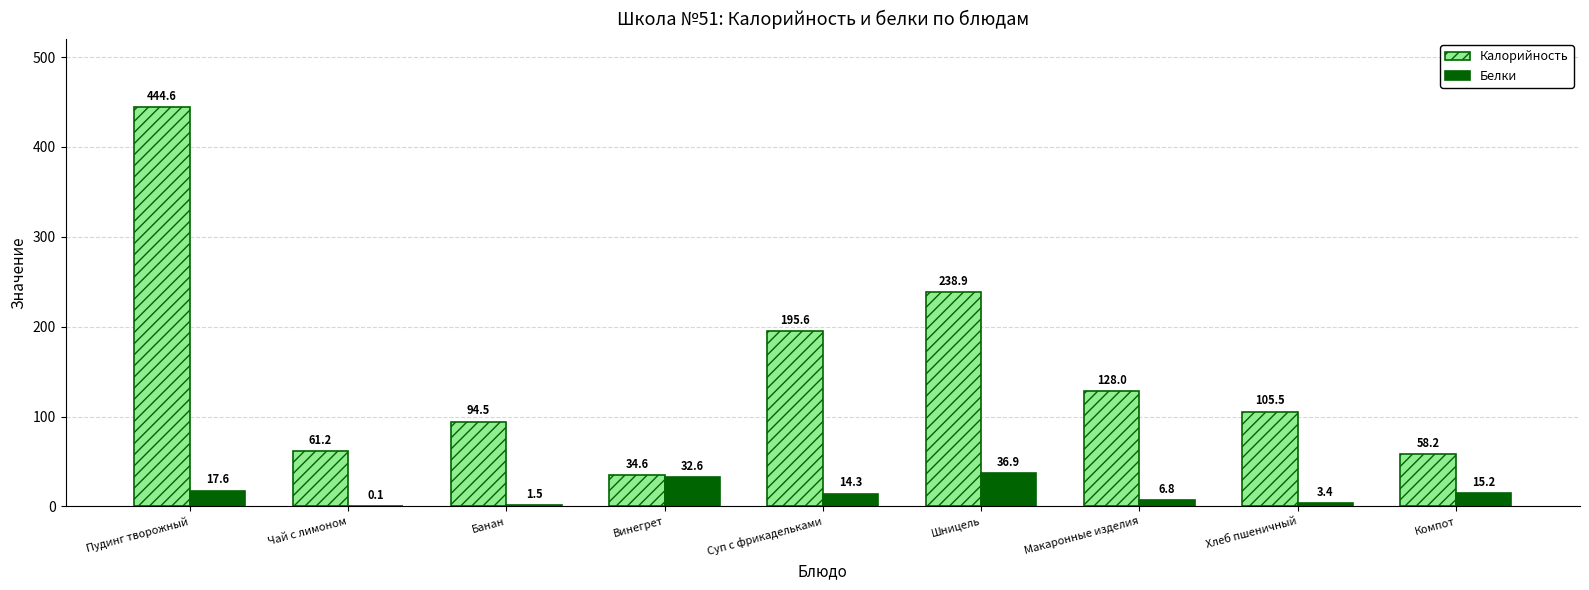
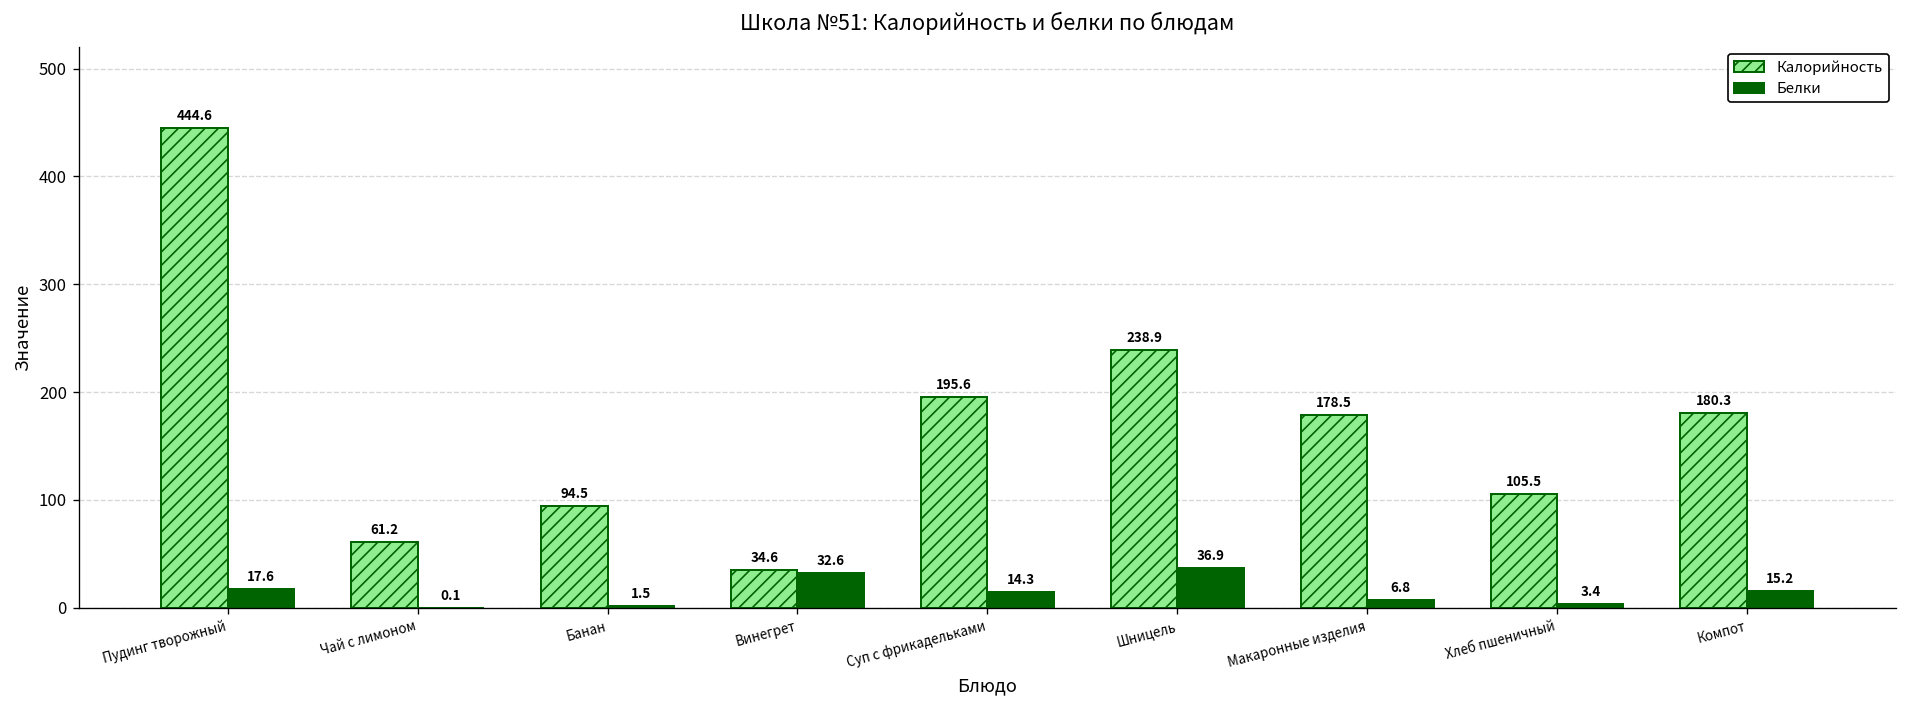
  {
    "Калорийность": {
      "Пудинг творожный": 444.6,
      "Чай с лимоном": 61.2,
      "Банан": 94.5,
      "Винегрет": 34.6,
      "Суп с фрикадельками": 195.6,
      "Шницель": 238.9,
-     "Макаронные изделия": 128.0,
+     "Макаронные изделия": 178.5,
      "Хлеб пшеничный": 105.5,
-     "Компот": 58.2
+     "Компот": 180.3
    },
    "Белки": {
      "Пудинг творожный": 17.6,
      "Чай с лимоном": 0.1,
      "Банан": 1.5,
      "Винегрет": 32.6,
      "Суп с фрикадельками": 14.3,
      "Шницель": 36.9,
      "Макаронные изделия": 6.8,
      "Хлеб пшеничный": 3.4,
      "Компот": 15.2
    }
  }
